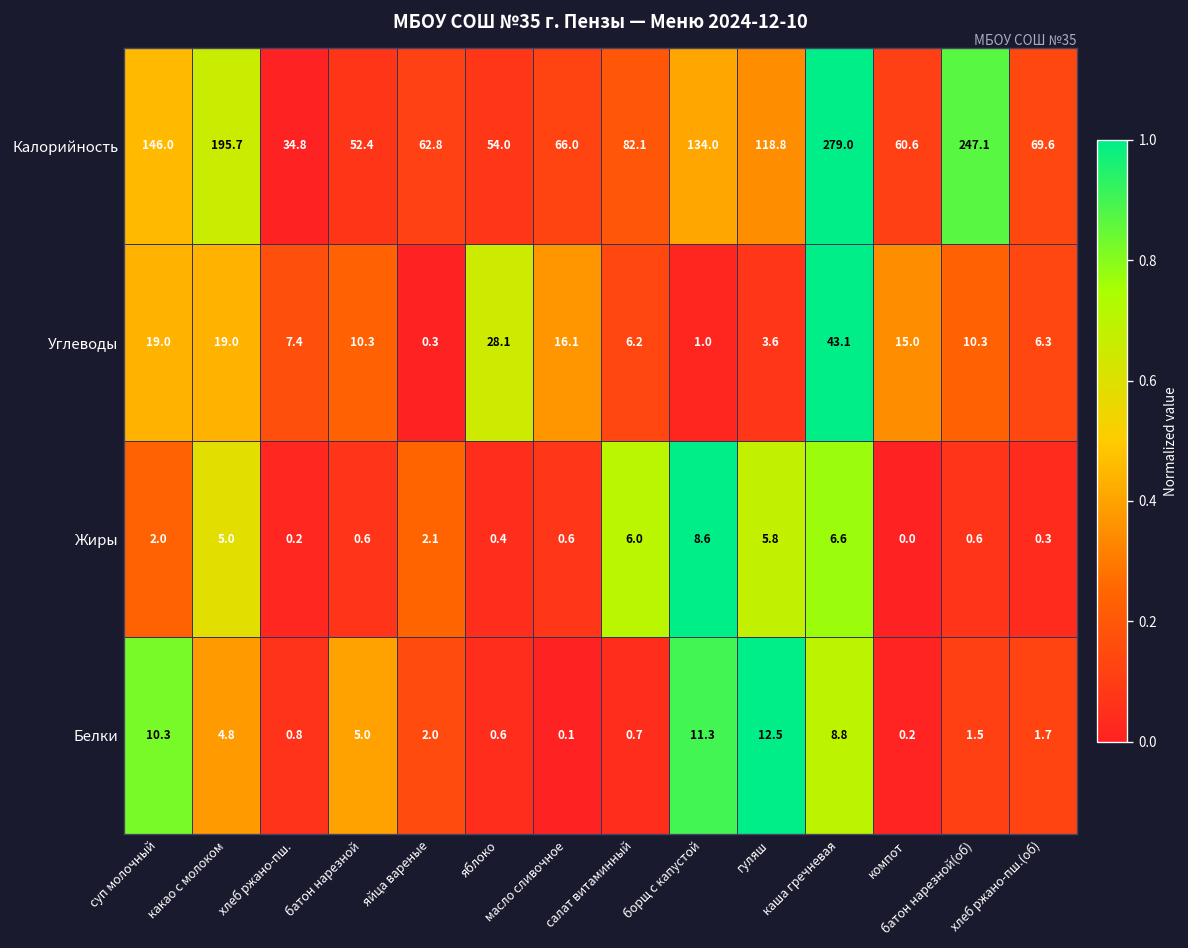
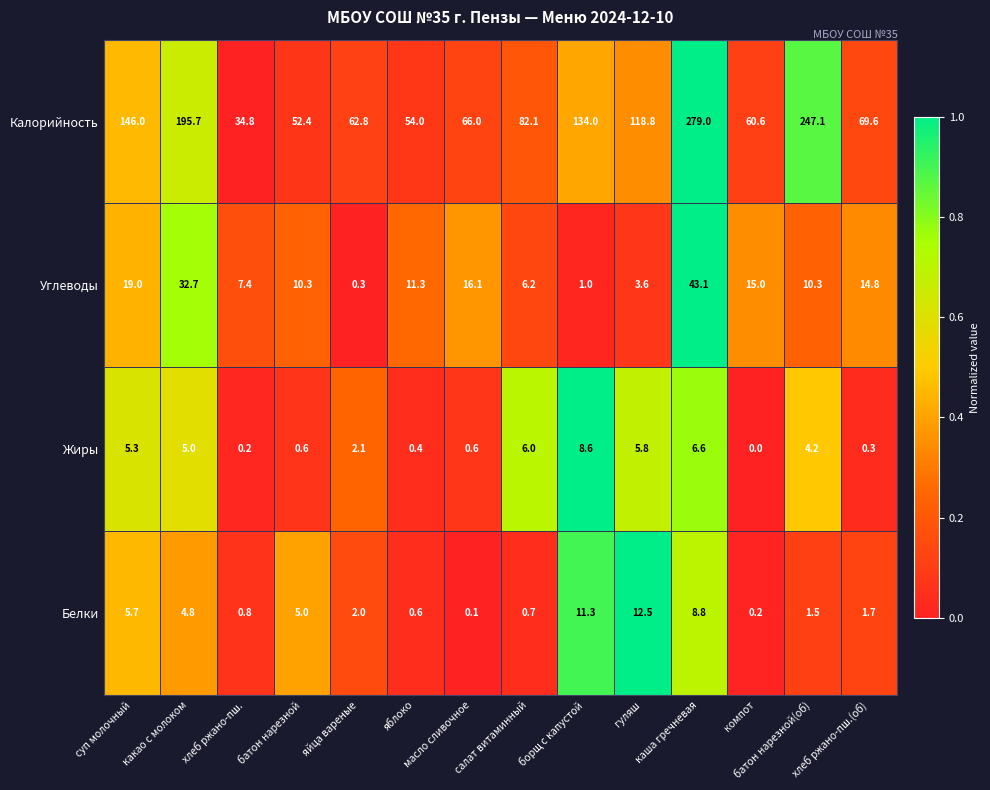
  {
    "Калорийность": {
      "суп молочный": 146.0,
      "какао с молоком": 195.7,
      "хлеб ржано-пш.": 34.8,
      "батон нарезной": 52.4,
      "яйца вареные": 62.8,
      "яблоко": 54.0,
      "масло сливочное": 66.0,
      "салат витаминный": 82.1,
      "борщ с капустой": 134.0,
      "гуляш": 118.8,
      "каша гречневая": 279.0,
      "компот": 60.6,
      "батон нарезной(об)": 247.1,
      "хлеб ржано-пш.(об)": 69.6
    },
    "Углеводы": {
      "суп молочный": 19.0,
-     "какао с молоком": 19.0,
+     "какао с молоком": 32.7,
      "хлеб ржано-пш.": 7.4,
      "батон нарезной": 10.3,
      "яйца вареные": 0.3,
-     "яблоко": 28.1,
+     "яблоко": 11.3,
      "масло сливочное": 16.1,
      "салат витаминный": 6.2,
      "борщ с капустой": 1.0,
      "гуляш": 3.6,
      "каша гречневая": 43.1,
      "компот": 15.0,
      "батон нарезной(об)": 10.3,
-     "хлеб ржано-пш.(об)": 6.3
+     "хлеб ржано-пш.(об)": 14.8
    },
    "Жиры": {
-     "суп молочный": 2.0,
+     "суп молочный": 5.3,
      "какао с молоком": 5.0,
      "хлеб ржано-пш.": 0.2,
      "батон нарезной": 0.6,
      "яйца вареные": 2.1,
      "яблоко": 0.4,
      "масло сливочное": 0.6,
      "салат витаминный": 6.0,
      "борщ с капустой": 8.6,
      "гуляш": 5.8,
      "каша гречневая": 6.6,
      "компот": 0.0,
-     "батон нарезной(об)": 0.6,
+     "батон нарезной(об)": 4.2,
      "хлеб ржано-пш.(об)": 0.3
    },
    "Белки": {
-     "суп молочный": 10.3,
+     "суп молочный": 5.7,
      "какао с молоком": 4.8,
      "хлеб ржано-пш.": 0.8,
      "батон нарезной": 5.0,
      "яйца вареные": 2.0,
      "яблоко": 0.6,
      "масло сливочное": 0.1,
      "салат витаминный": 0.7,
      "борщ с капустой": 11.3,
      "гуляш": 12.5,
      "каша гречневая": 8.8,
      "компот": 0.2,
      "батон нарезной(об)": 1.5,
      "хлеб ржано-пш.(об)": 1.7
    }
  }
